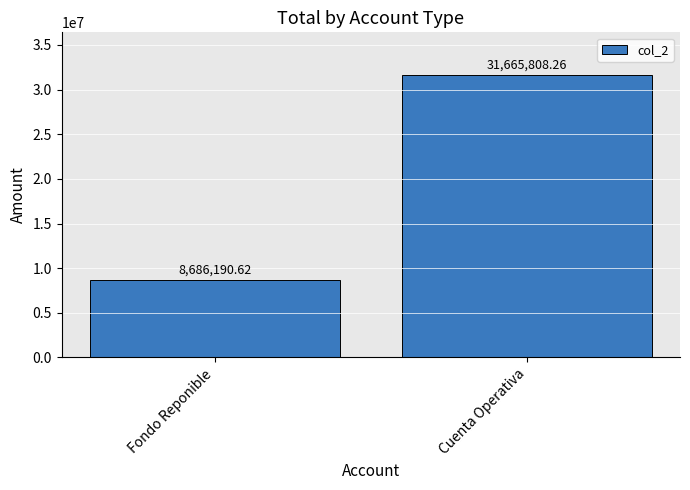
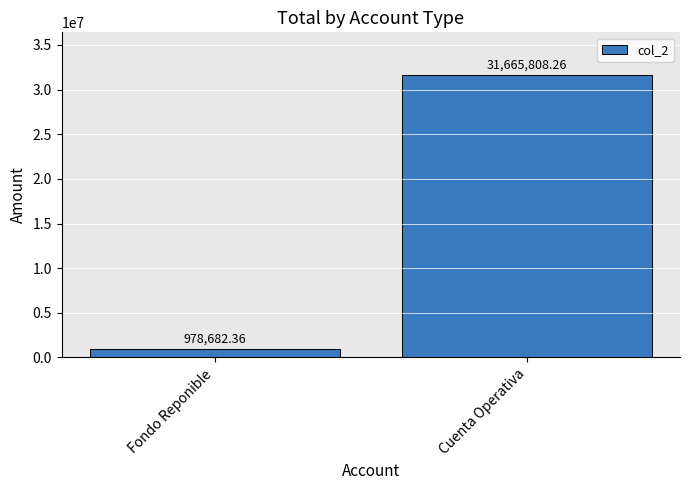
  {
-   "Fondo Reponible": "8,686,190.62",
+   "Fondo Reponible": "978,682.36",
    "Cuenta Operativa": "31,665,808.26"
  }
